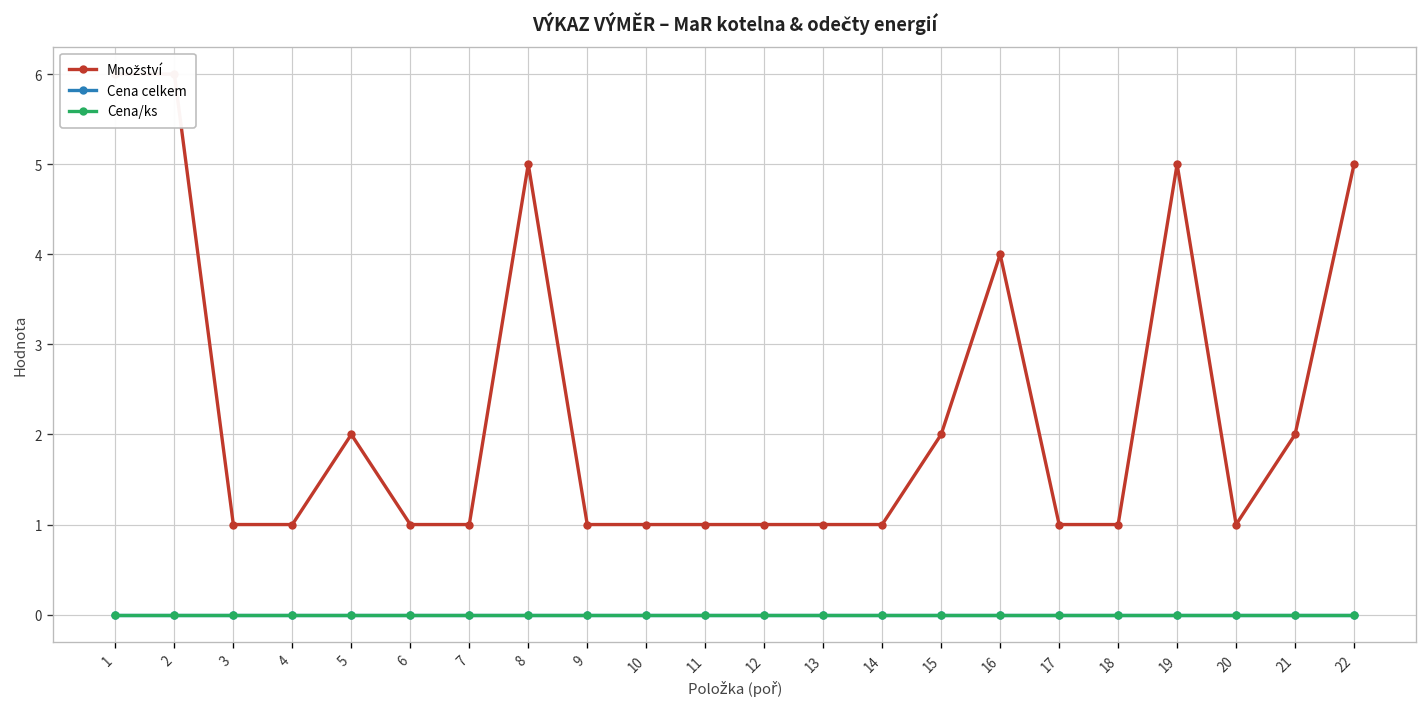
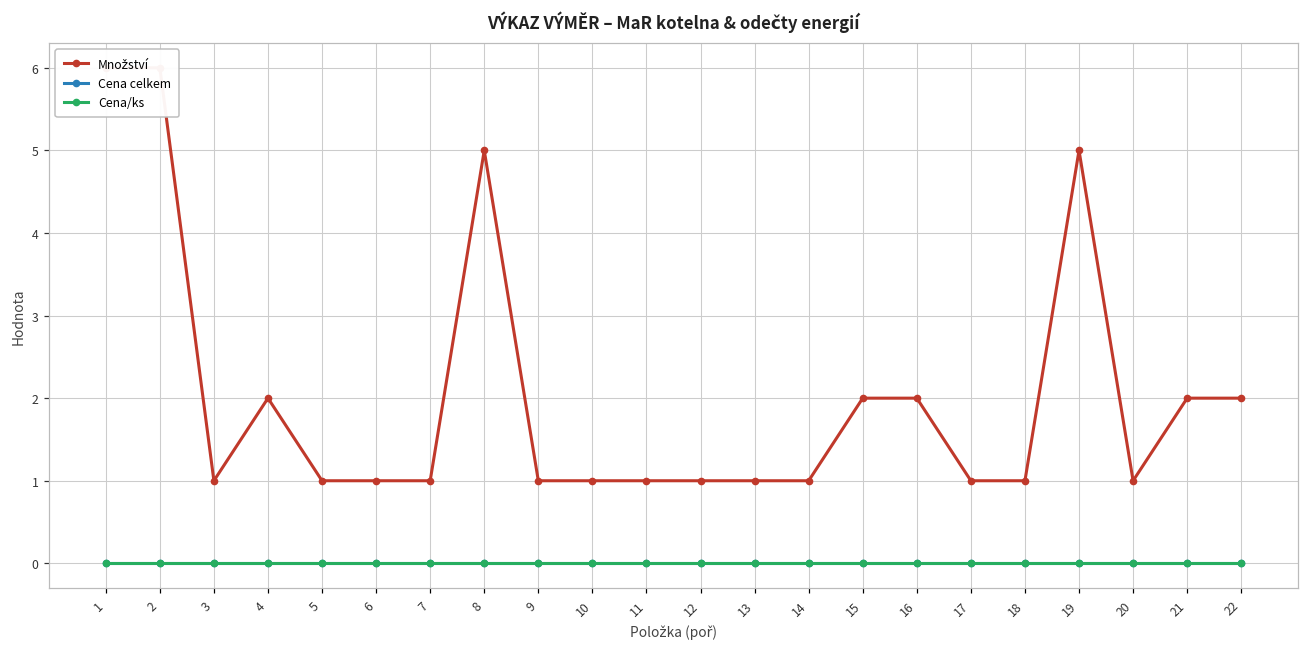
  {
    "Množství": {
      "3": 1,
-     "4": 1,
-     "5": 2,
+     "4": 2,
+     "5": 1,
      "6": 1,
      "7": 1,
      "8": 5,
      "9": 1,
      "10": 1,
      "11": 1,
      "12": 1,
      "13": 1,
      "14": 1,
      "15": 2,
-     "16": 4,
+     "16": 2,
      "17": 1,
      "18": 1,
      "19": 5,
      "20": 1,
      "21": 2,
-     "22": 5
+     "22": 2
    },
    "Cena/ks": {
      "1": 0,
      "2": 0,
      "3": 0,
      "4": 0,
      "5": 0,
      "6": 0,
      "7": 0,
      "8": 0,
      "9": 0,
      "10": 0,
      "11": 0,
      "12": 0,
      "13": 0,
      "14": 0,
      "15": 0,
      "16": 0,
      "17": 0,
      "18": 0,
      "19": 0,
      "20": 0,
      "21": 0,
      "22": 0
    }
  }
